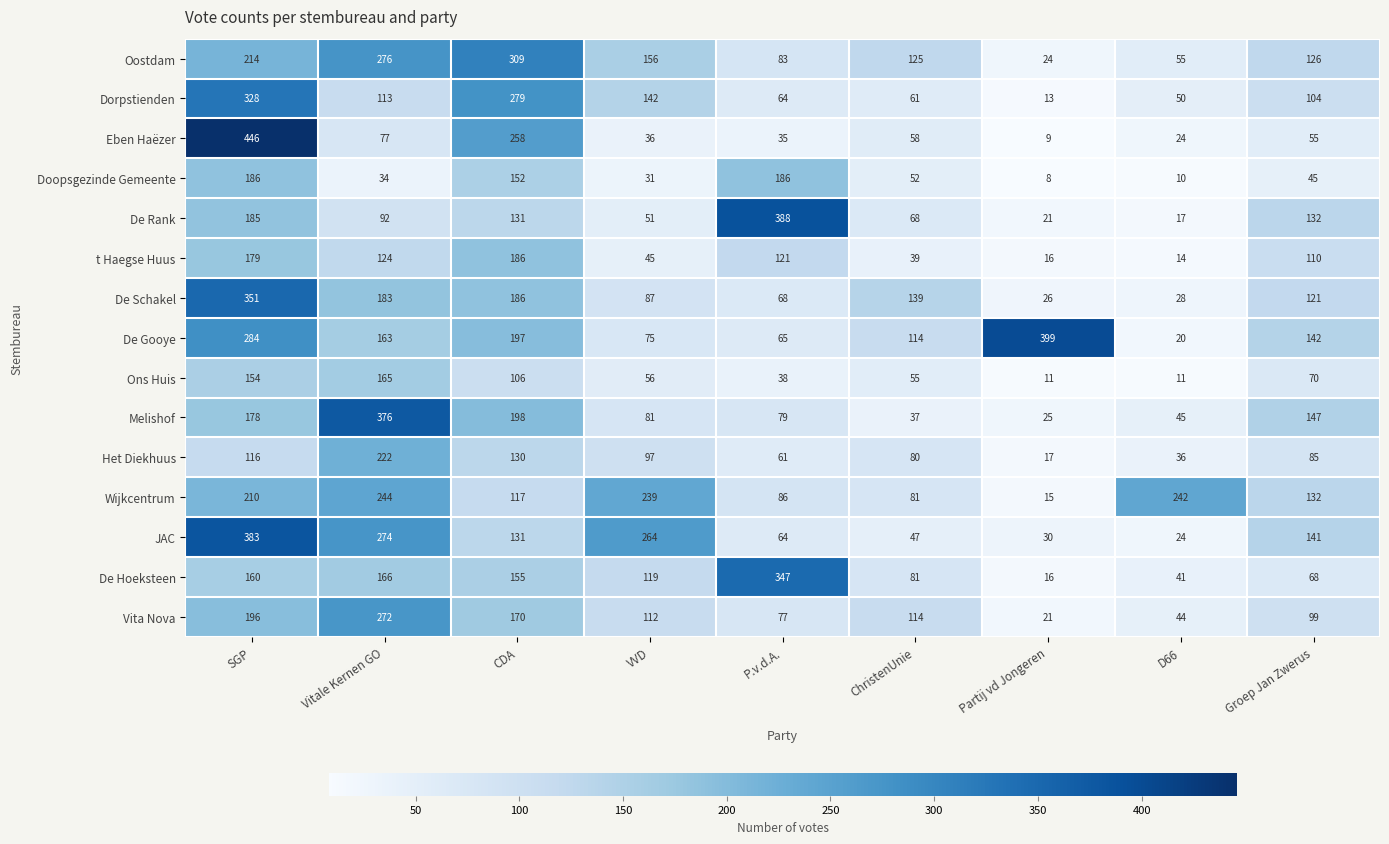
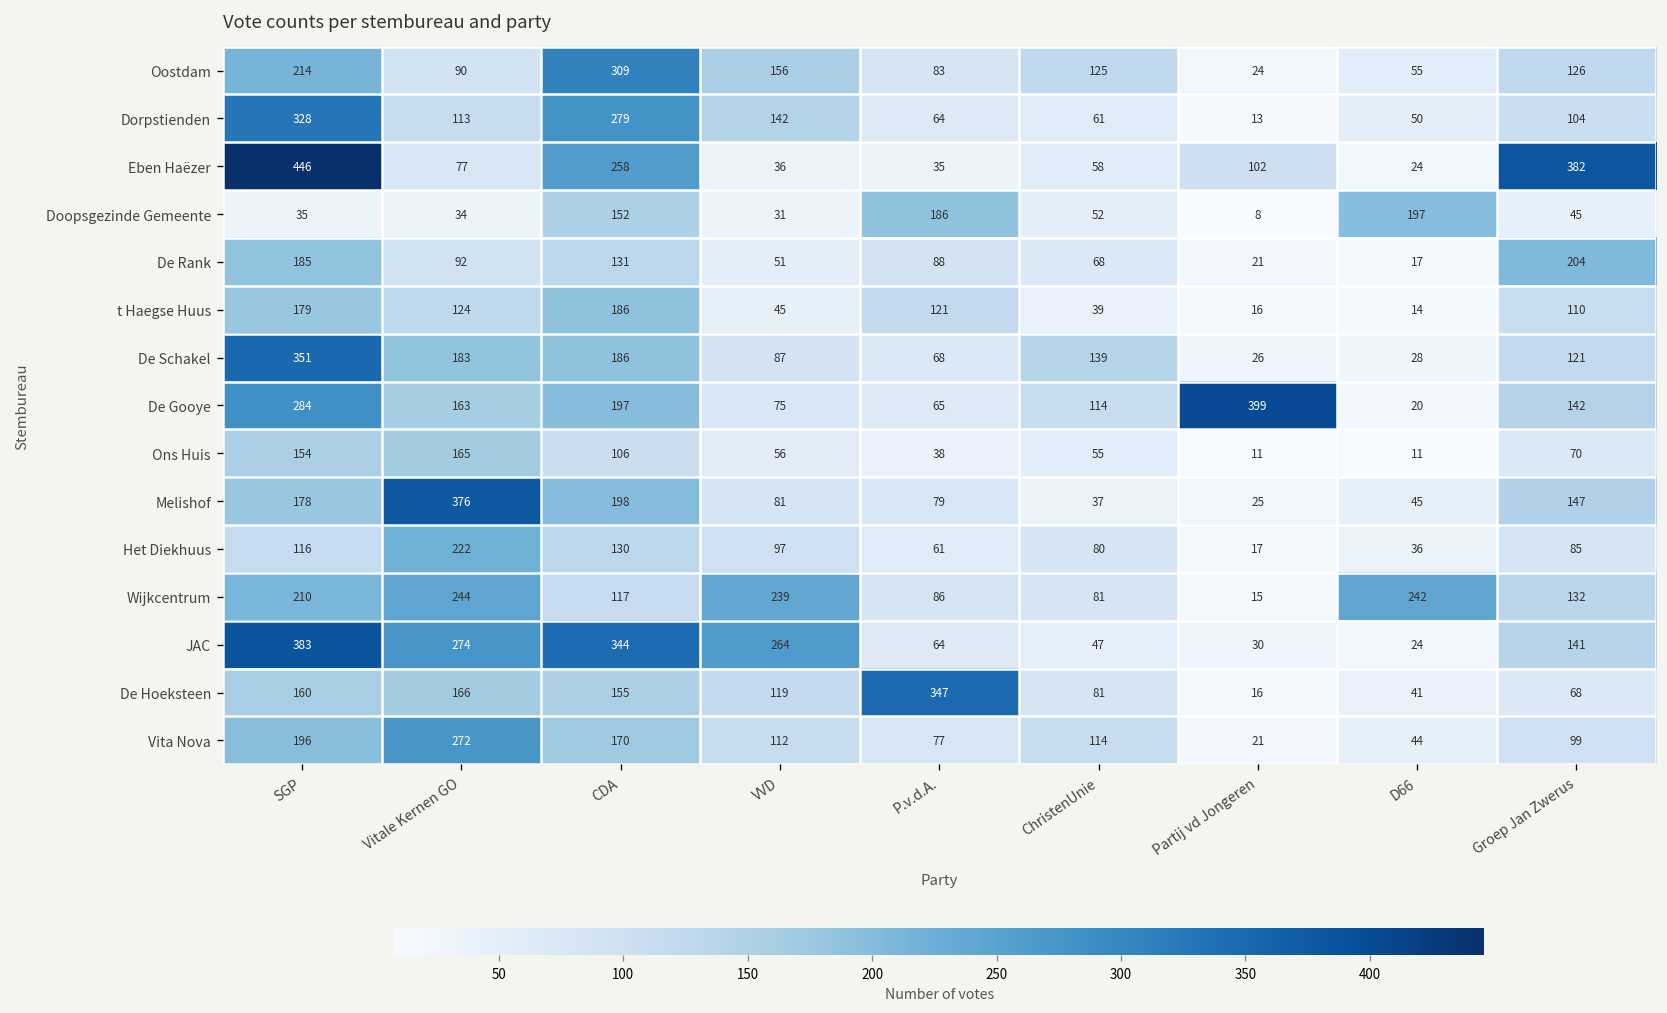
  {
    "Oostdam": {
      "SGP": 214,
-     "Vitale Kernen GO": 276,
+     "Vitale Kernen GO": 90,
      "CDA": 309,
      "VVD": 156,
      "P.v.d.A.": 83,
      "ChristenUnie": 125,
      "Partij vd Jongeren": 24,
      "D66": 55,
      "Groep Jan Zwerus": 126
    },
    "Dorpstienden": {
      "SGP": 328,
      "Vitale Kernen GO": 113,
      "CDA": 279,
      "VVD": 142,
      "P.v.d.A.": 64,
      "ChristenUnie": 61,
      "Partij vd Jongeren": 13,
      "D66": 50,
      "Groep Jan Zwerus": 104
    },
    "Eben Haëzer": {
      "SGP": 446,
      "Vitale Kernen GO": 77,
      "CDA": 258,
      "VVD": 36,
      "P.v.d.A.": 35,
      "ChristenUnie": 58,
-     "Partij vd Jongeren": 9,
+     "Partij vd Jongeren": 102,
      "D66": 24,
-     "Groep Jan Zwerus": 55
+     "Groep Jan Zwerus": 382
    },
    "Doopsgezinde Gemeente": {
-     "SGP": 186,
+     "SGP": 35,
      "Vitale Kernen GO": 34,
      "CDA": 152,
      "VVD": 31,
      "P.v.d.A.": 186,
      "ChristenUnie": 52,
      "Partij vd Jongeren": 8,
-     "D66": 10,
+     "D66": 197,
      "Groep Jan Zwerus": 45
    },
    "De Rank": {
      "SGP": 185,
      "Vitale Kernen GO": 92,
      "CDA": 131,
      "VVD": 51,
-     "P.v.d.A.": 388,
+     "P.v.d.A.": 88,
      "ChristenUnie": 68,
      "Partij vd Jongeren": 21,
      "D66": 17,
-     "Groep Jan Zwerus": 132
+     "Groep Jan Zwerus": 204
    },
    "t Haegse Huus": {
      "SGP": 179,
      "Vitale Kernen GO": 124,
      "CDA": 186,
      "VVD": 45,
      "P.v.d.A.": 121,
      "ChristenUnie": 39,
      "Partij vd Jongeren": 16,
      "D66": 14,
      "Groep Jan Zwerus": 110
    },
    "De Schakel": {
      "SGP": 351,
      "Vitale Kernen GO": 183,
      "CDA": 186,
      "VVD": 87,
      "P.v.d.A.": 68,
      "ChristenUnie": 139,
      "Partij vd Jongeren": 26,
      "D66": 28,
      "Groep Jan Zwerus": 121
    },
    "De Gooye": {
      "SGP": 284,
      "Vitale Kernen GO": 163,
      "CDA": 197,
      "VVD": 75,
      "P.v.d.A.": 65,
      "ChristenUnie": 114,
      "Partij vd Jongeren": 399,
      "D66": 20,
      "Groep Jan Zwerus": 142
    },
    "Ons Huis": {
      "SGP": 154,
      "Vitale Kernen GO": 165,
      "CDA": 106,
      "VVD": 56,
      "P.v.d.A.": 38,
      "ChristenUnie": 55,
      "Partij vd Jongeren": 11,
      "D66": 11,
      "Groep Jan Zwerus": 70
    },
    "Melishof": {
      "SGP": 178,
      "Vitale Kernen GO": 376,
      "CDA": 198,
      "VVD": 81,
      "P.v.d.A.": 79,
      "ChristenUnie": 37,
      "Partij vd Jongeren": 25,
      "D66": 45,
      "Groep Jan Zwerus": 147
    },
    "Het Diekhuus": {
      "SGP": 116,
      "Vitale Kernen GO": 222,
      "CDA": 130,
      "VVD": 97,
      "P.v.d.A.": 61,
      "ChristenUnie": 80,
      "Partij vd Jongeren": 17,
      "D66": 36,
      "Groep Jan Zwerus": 85
    },
    "Wijkcentrum": {
      "SGP": 210,
      "Vitale Kernen GO": 244,
      "CDA": 117,
      "VVD": 239,
      "P.v.d.A.": 86,
      "ChristenUnie": 81,
      "Partij vd Jongeren": 15,
      "D66": 242,
      "Groep Jan Zwerus": 132
    },
    "JAC": {
      "SGP": 383,
      "Vitale Kernen GO": 274,
-     "CDA": 131,
+     "CDA": 344,
      "VVD": 264,
      "P.v.d.A.": 64,
      "ChristenUnie": 47,
      "Partij vd Jongeren": 30,
      "D66": 24,
      "Groep Jan Zwerus": 141
    },
    "De Hoeksteen": {
      "SGP": 160,
      "Vitale Kernen GO": 166,
      "CDA": 155,
      "VVD": 119,
      "P.v.d.A.": 347,
      "ChristenUnie": 81,
      "Partij vd Jongeren": 16,
      "D66": 41,
      "Groep Jan Zwerus": 68
    },
    "Vita Nova": {
      "SGP": 196,
      "Vitale Kernen GO": 272,
      "CDA": 170,
      "VVD": 112,
      "P.v.d.A.": 77,
      "ChristenUnie": 114,
      "Partij vd Jongeren": 21,
      "D66": 44,
      "Groep Jan Zwerus": 99
    }
  }
